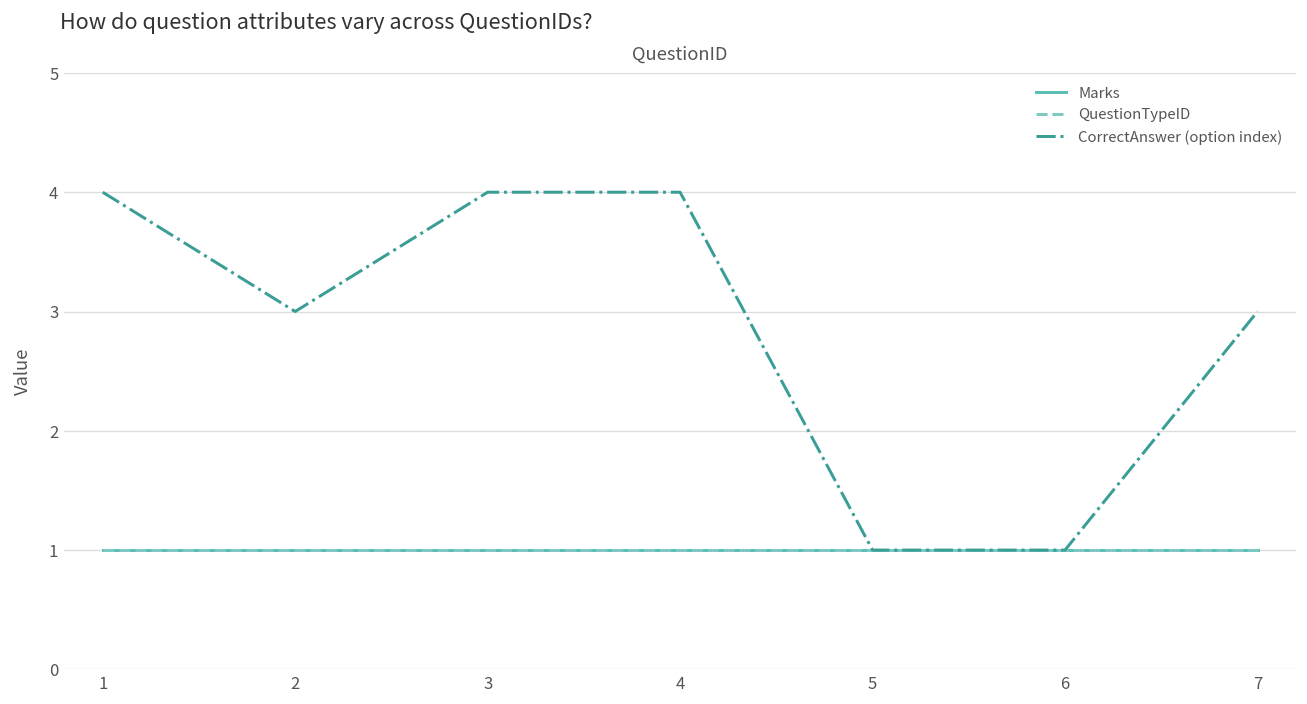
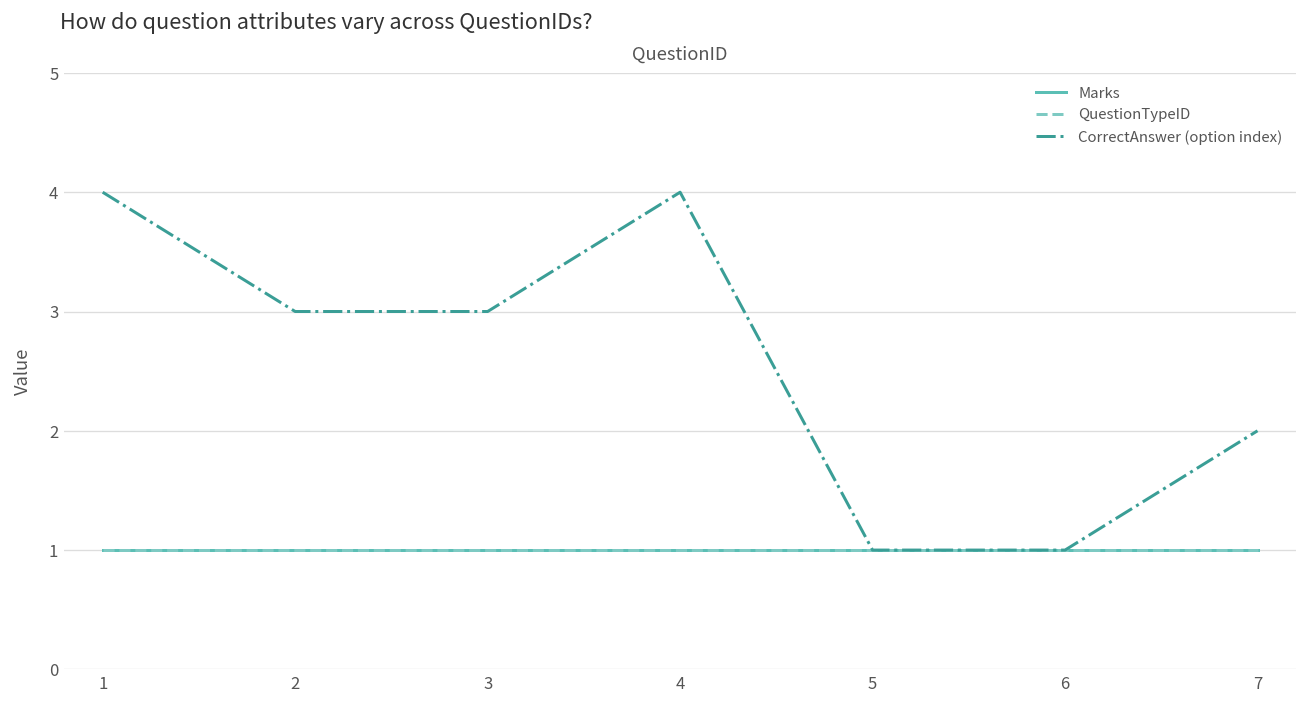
  {
    "QuestionTypeID": {
      "1": 1,
      "2": 1,
      "3": 1,
      "4": 1,
      "7": 1
    },
    "CorrectAnswer (option index)": {
      "1": 4,
      "2": 3,
-     "3": 4,
+     "3": 3,
      "4": 4,
-     "7": 3
+     "7": 2
    }
  }
